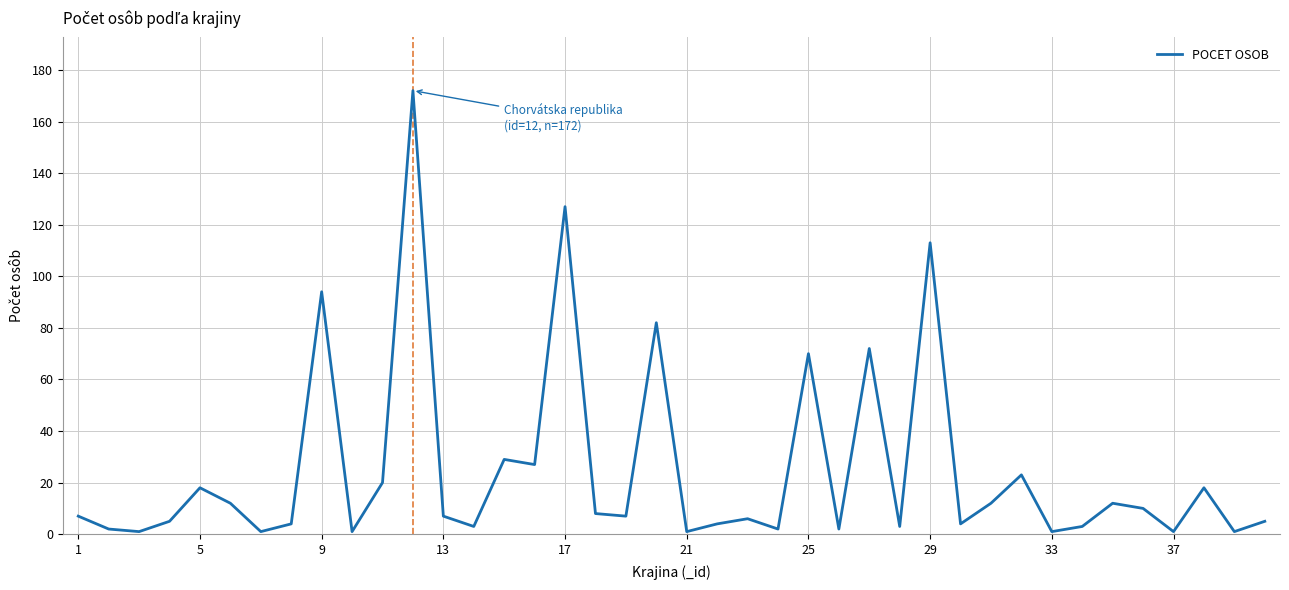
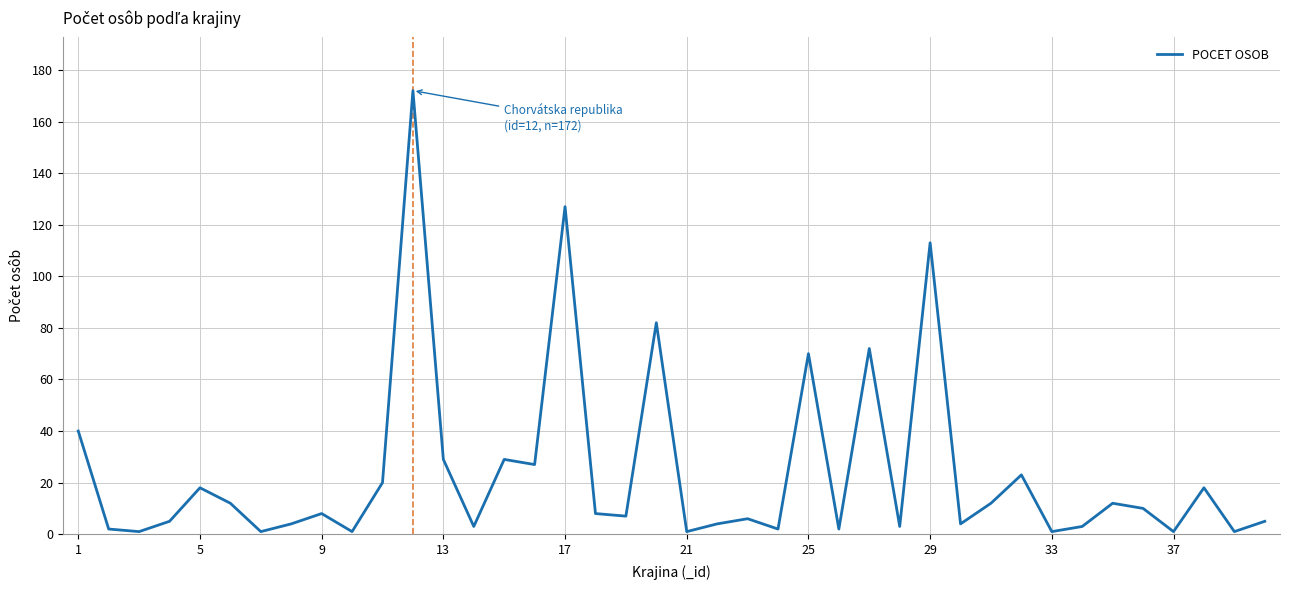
  {
-   "1": 7,
+   "1": 40,
    "5": 18,
-   "9": 94,
-   "13": 7,
+   "9": 8,
+   "13": 29,
    "17": 127,
    "21": 1,
    "25": 70,
    "29": 113,
    "33": 1,
    "37": 1
  }
